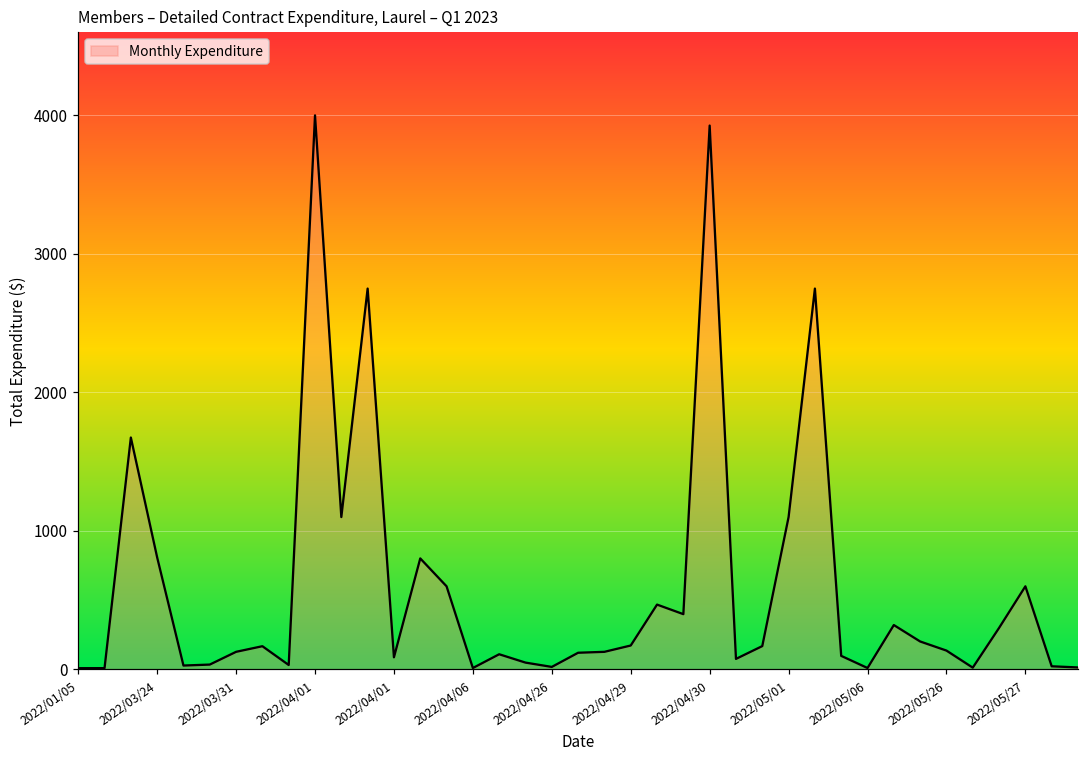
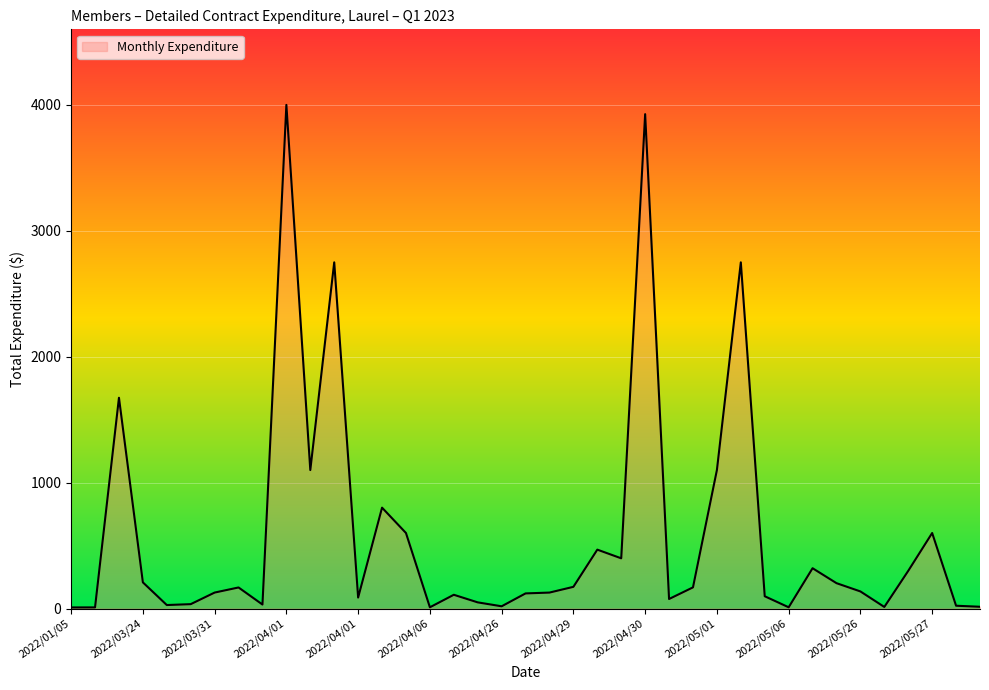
  {
    "2022/01/05": 10,
-   "2022/03/24": 810,
+   "2022/03/24": 210,
    "2022/04/06": 10,
    "2022/04/26": 20,
    "2022/04/29": 170,
    "2022/05/06": 10
  }
